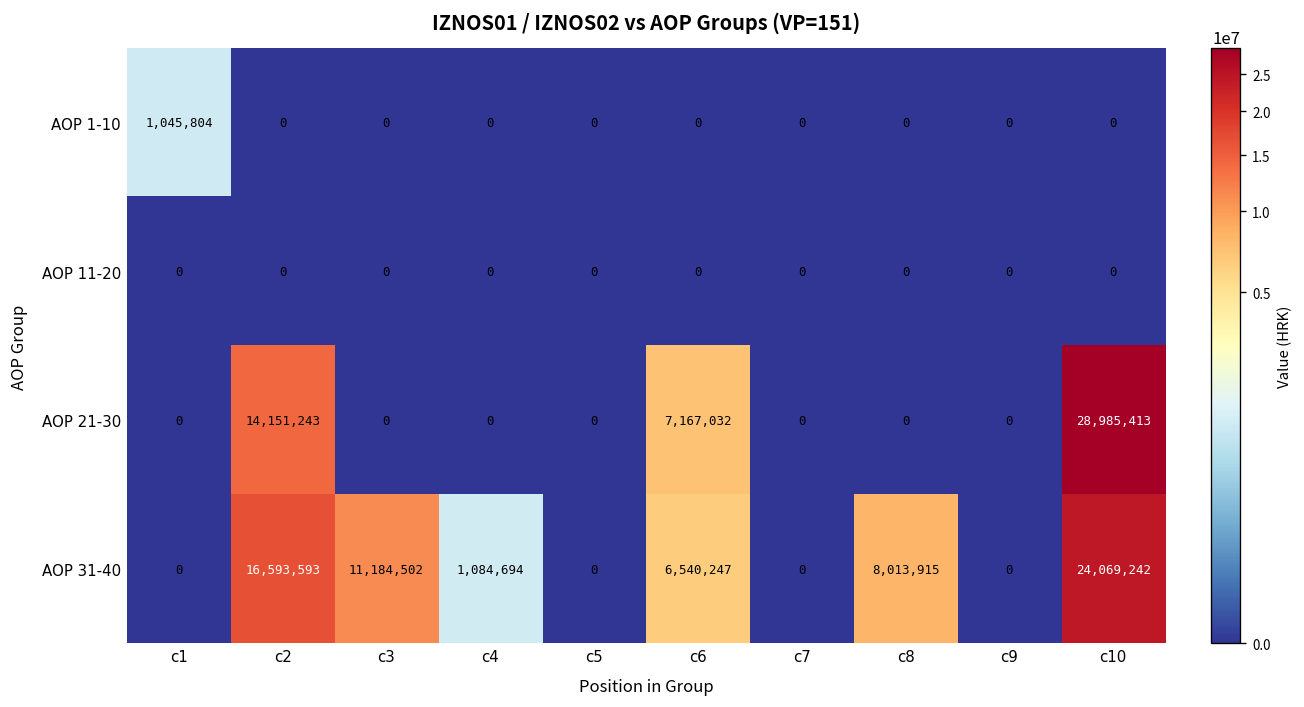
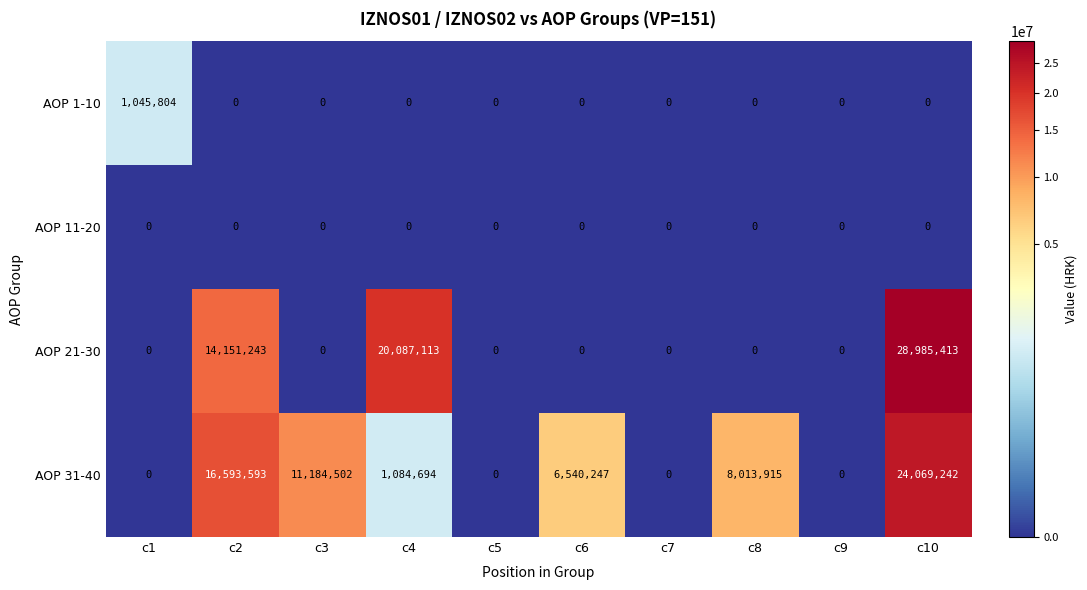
  {
    "AOP 1-10": {
      "c1": "1,045,804",
      "c2": "0",
      "c3": "0",
      "c4": "0",
      "c5": "0",
      "c6": "0",
      "c7": "0",
      "c8": "0",
      "c9": "0",
      "c10": "0"
    },
    "AOP 11-20": {
      "c1": "0",
      "c2": "0",
      "c3": "0",
      "c4": "0",
      "c5": "0",
      "c6": "0",
      "c7": "0",
      "c8": "0",
      "c9": "0",
      "c10": "0"
    },
    "AOP 21-30": {
      "c1": "0",
      "c2": "14,151,243",
      "c3": "0",
-     "c4": "0",
+     "c4": "20,087,113",
      "c5": "0",
-     "c6": "7,167,032",
+     "c6": "0",
      "c7": "0",
      "c8": "0",
      "c9": "0",
      "c10": "28,985,413"
    },
    "AOP 31-40": {
      "c1": "0",
      "c2": "16,593,593",
      "c3": "11,184,502",
      "c4": "1,084,694",
      "c5": "0",
      "c6": "6,540,247",
      "c7": "0",
      "c8": "8,013,915",
      "c9": "0",
      "c10": "24,069,242"
    }
  }
